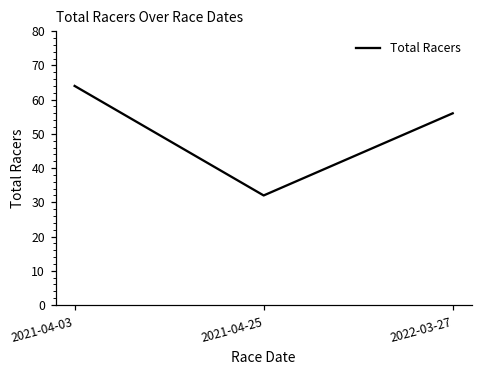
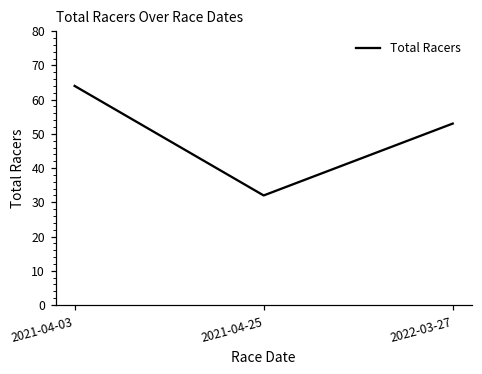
  {
    "2021-04-03": 64,
    "2021-04-25": 32,
-   "2022-03-27": 56
+   "2022-03-27": 53
  }
